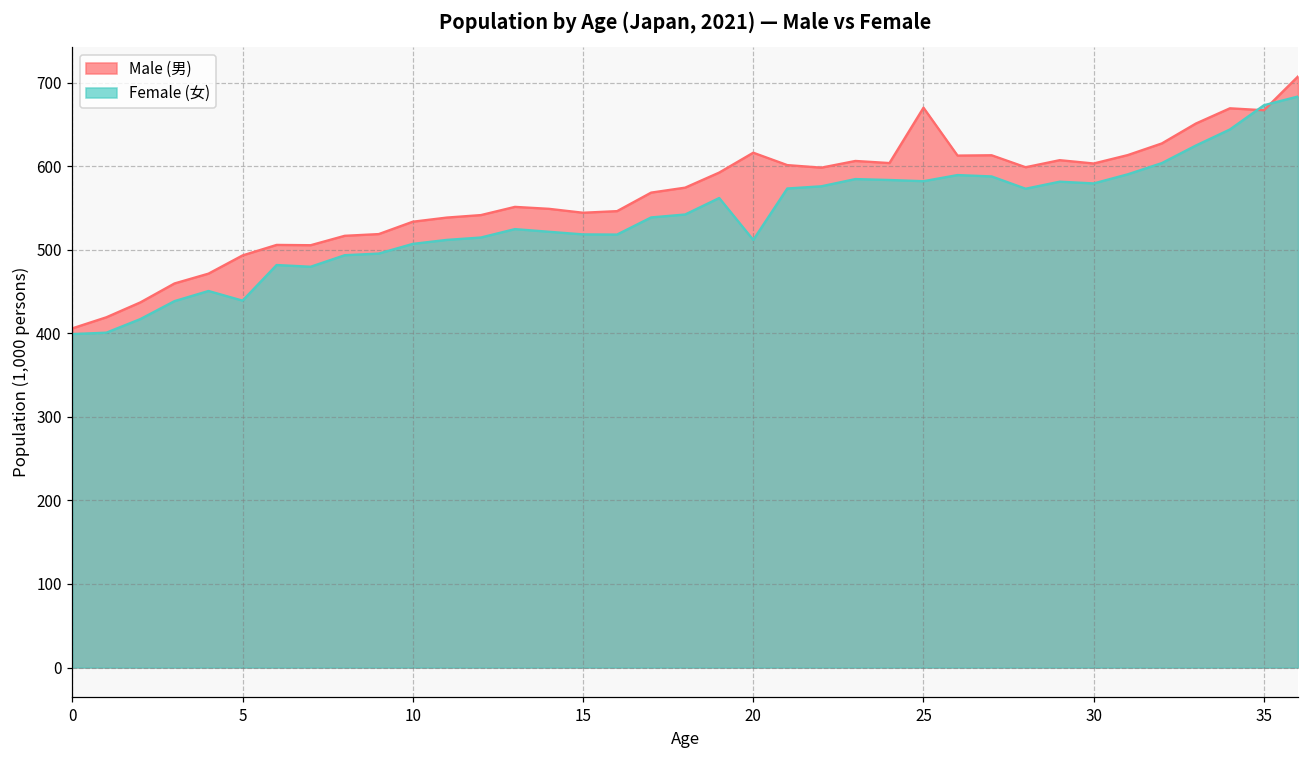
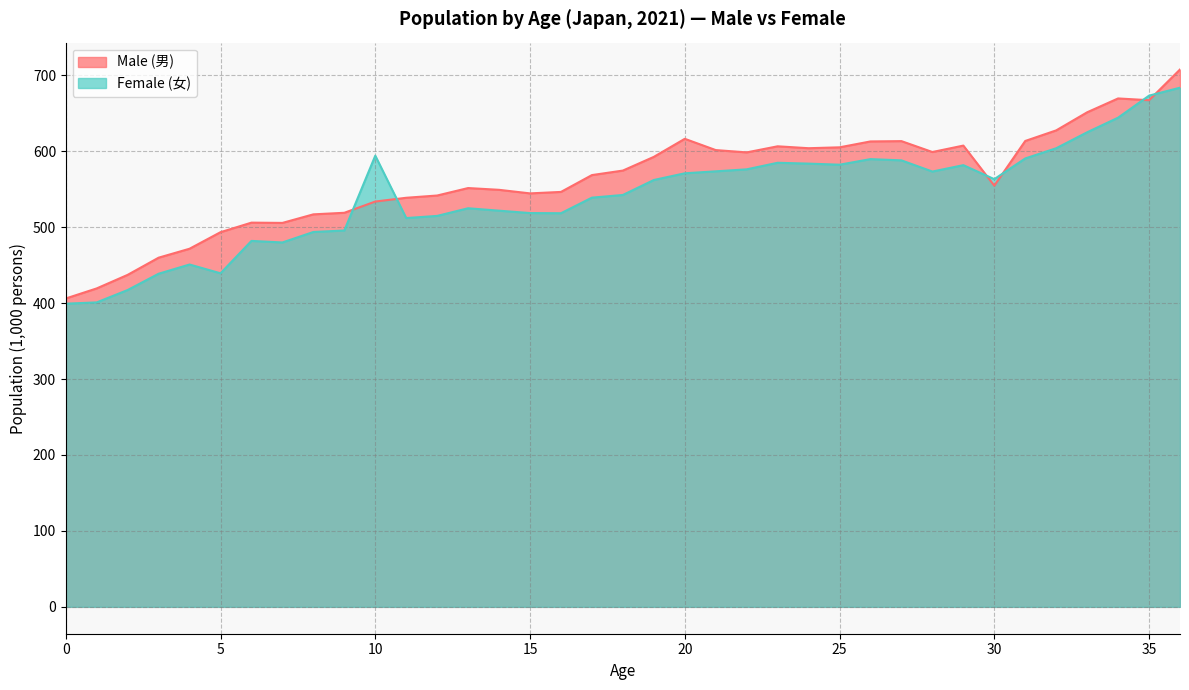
  {
    "Male (男)": {
      "0": 410,
      "5": 490,
      "10": 530,
      "15": 540,
      "20": 620,
-     "25": 670,
-     "30": 600,
+     "25": 610,
+     "30": 550,
      "35": 670
    },
    "Female (女)": {
      "0": 400,
      "5": 440,
-     "10": 510,
+     "10": 590,
      "15": 520,
-     "20": 510,
+     "20": 570,
      "25": 580,
-     "30": 580,
+     "30": 560,
      "35": 670
    }
  }
